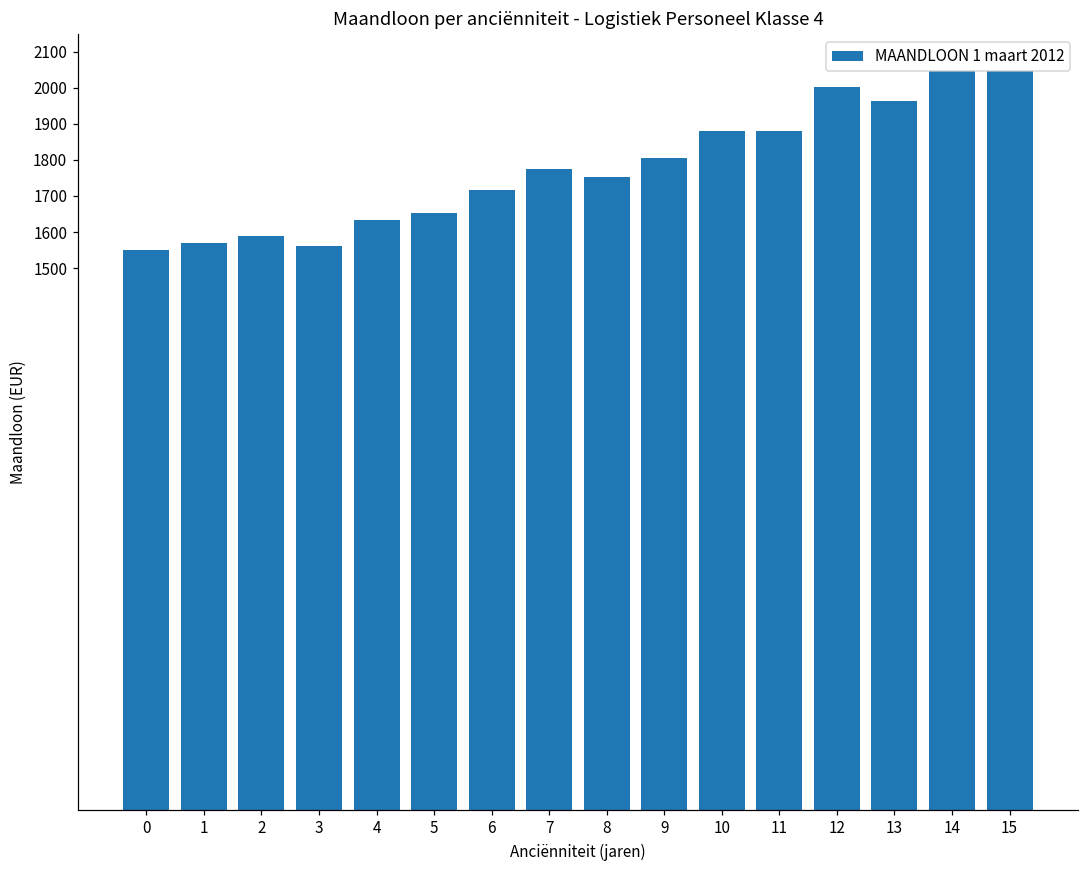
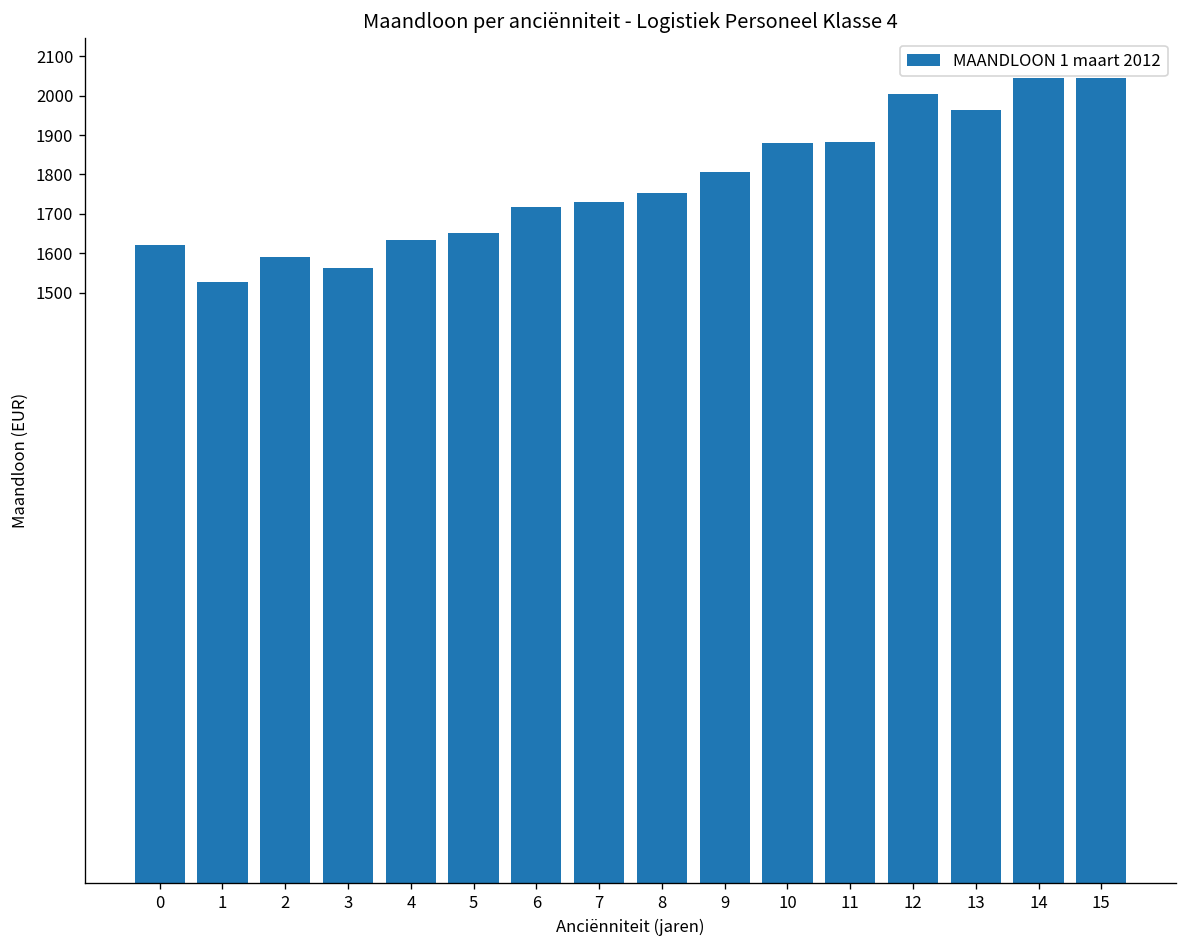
  {
-   "0": 1550,
-   "1": 1570,
+   "0": 1620,
+   "1": 1530,
    "2": 1590,
    "3": 1560,
    "4": 1630,
    "5": 1650,
    "6": 1720,
-   "7": 1770,
+   "7": 1730,
    "8": 1750,
    "9": 1800,
    "10": 1880,
    "11": 1880,
    "12": 2000,
    "13": 1960,
    "14": 2050,
    "15": 2050
  }
